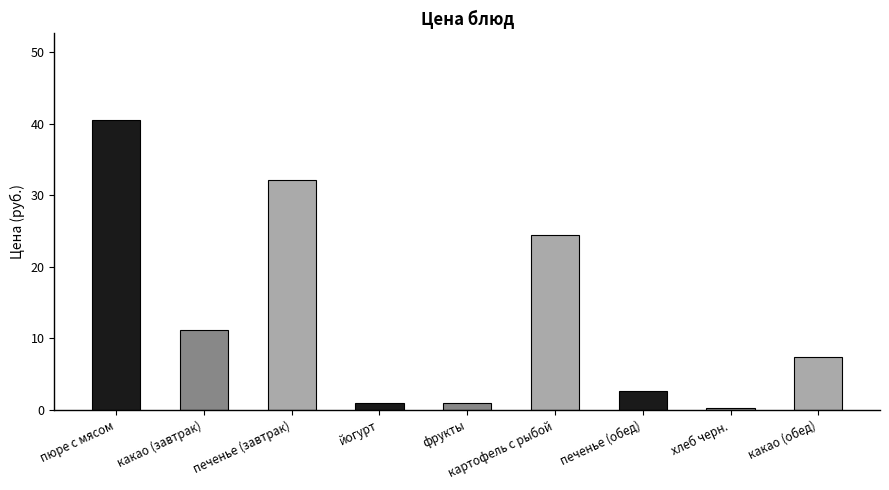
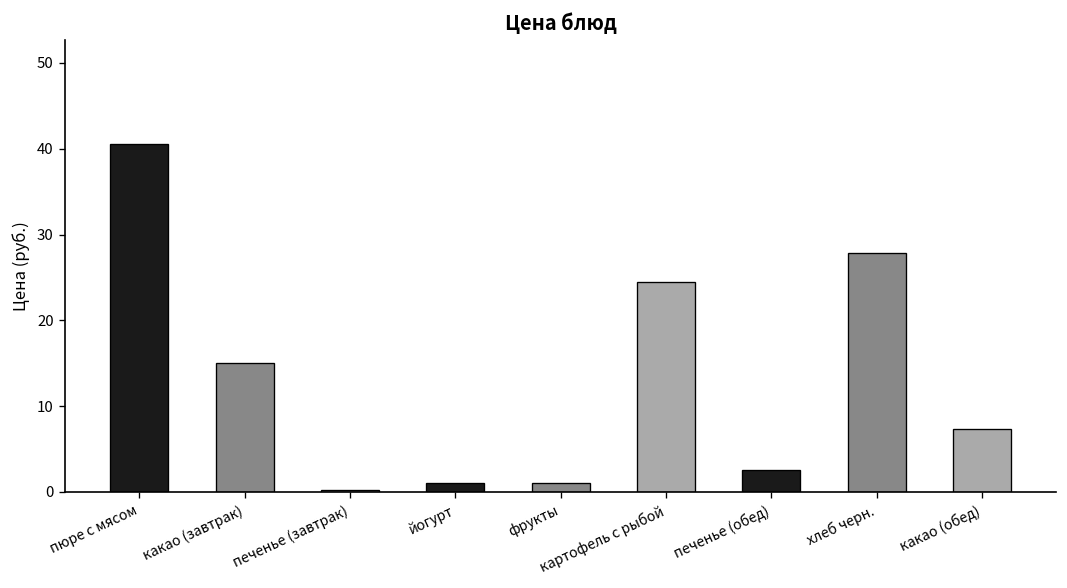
  {
    "пюре с мясом": 41,
-   "какао (завтрак)": 11,
-   "печенье (завтрак)": 32,
+   "какао (завтрак)": 15,
+   "печенье (завтрак)": 0,
    "йогурт": 1,
    "фрукты": 1,
    "картофель с рыбой": 25,
    "печенье (обед)": 3,
-   "хлеб черн.": 0,
+   "хлеб черн.": 28,
    "какао (обед)": 7
  }
